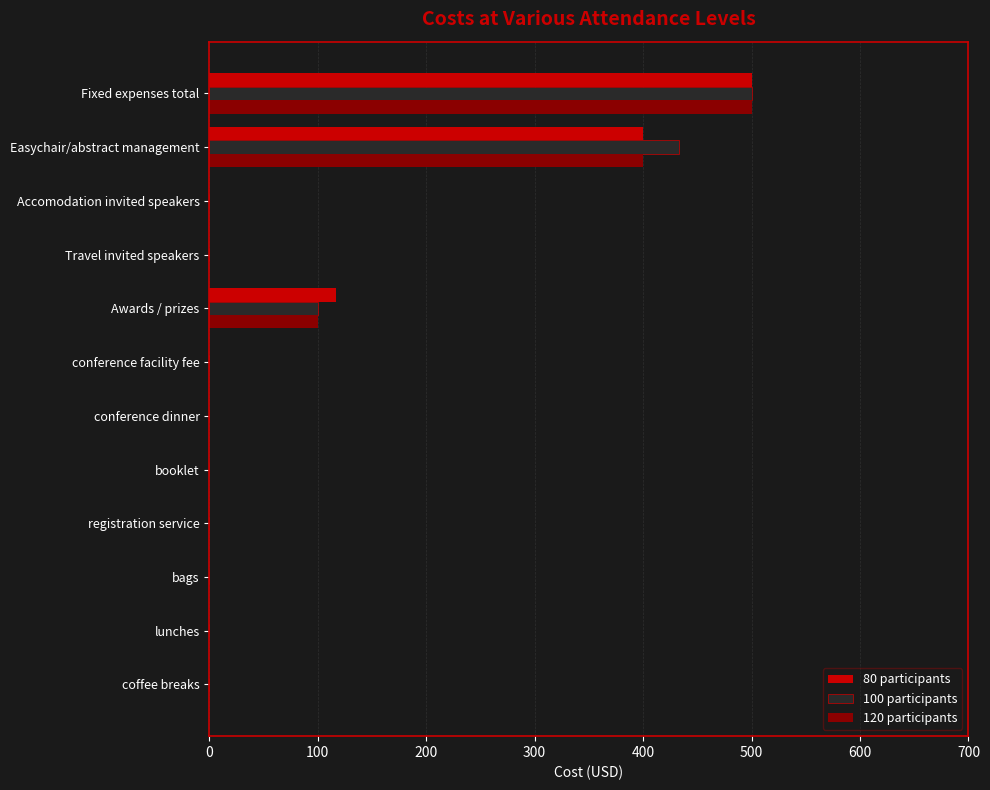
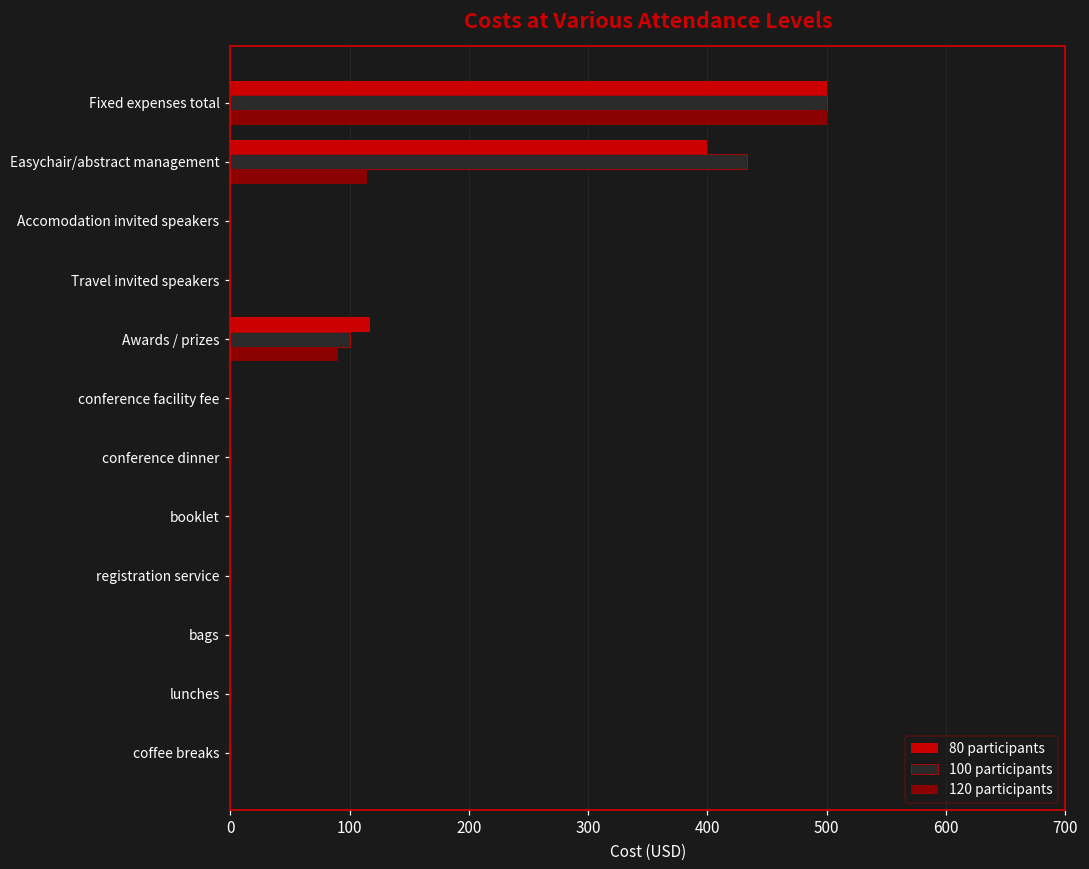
  {
    "80 participants": {
      "Fixed expenses total": 500,
      "Easychair/abstract management": 400,
      "Accomodation invited speakers": 0,
      "Travel invited speakers": 0,
      "Awards / prizes": 117,
      "conference facility fee": 0,
      "conference dinner": 0,
      "booklet": 0,
      "registration service": 0,
      "bags": 0,
      "lunches": 0,
      "coffee breaks": 0
    },
    "100 participants": {
      "Fixed expenses total": 500,
      "Easychair/abstract management": 433,
      "Accomodation invited speakers": 0,
      "Travel invited speakers": 0,
      "Awards / prizes": 100,
      "conference facility fee": 0,
      "conference dinner": 0,
      "booklet": 0,
      "registration service": 0,
      "bags": 0,
      "lunches": 0,
      "coffee breaks": 0
    },
    "120 participants": {
      "Fixed expenses total": 500,
-     "Easychair/abstract management": 400,
+     "Easychair/abstract management": 115,
      "Accomodation invited speakers": 0,
      "Travel invited speakers": 0,
-     "Awards / prizes": 100,
+     "Awards / prizes": 90,
      "conference facility fee": 0,
      "conference dinner": 0,
      "booklet": 0,
      "registration service": 0,
      "bags": 0,
      "lunches": 0,
      "coffee breaks": 0
    }
  }
